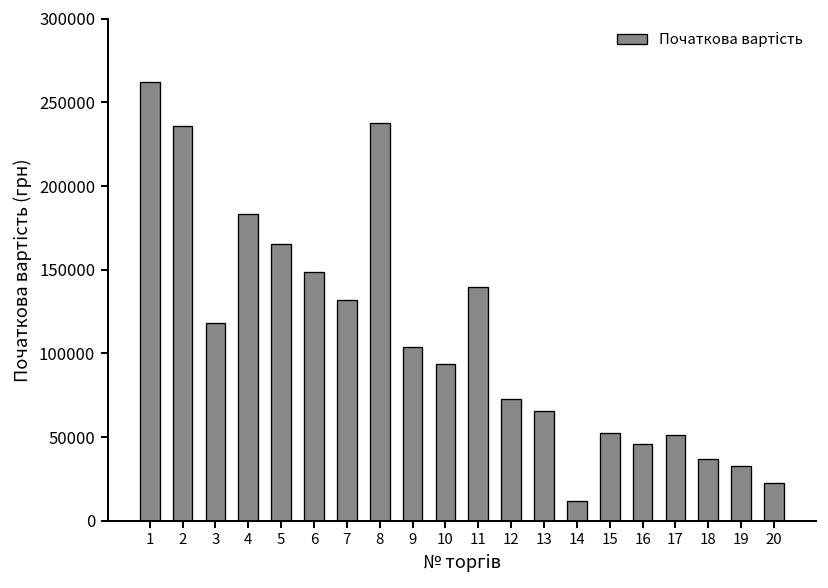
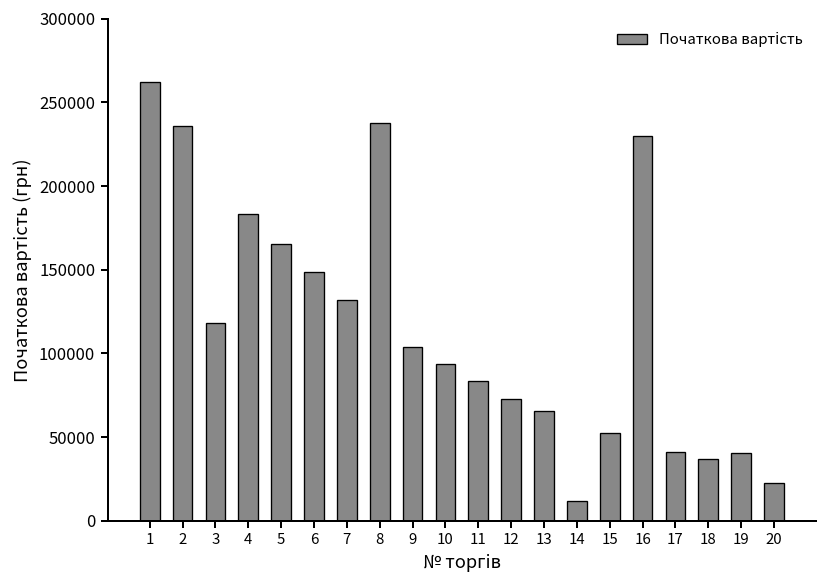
  {
    "1": 262000,
    "2": 236000,
    "3": 118000,
    "4": 184000,
    "5": 165000,
    "6": 149000,
    "7": 132000,
    "8": 237000,
    "9": 104000,
    "10": 94000,
-   "11": 140000,
+   "11": 83000,
    "12": 73000,
    "13": 66000,
    "14": 12000,
    "15": 52000,
-   "16": 46000,
-   "17": 51000,
+   "16": 230000,
+   "17": 41000,
    "18": 37000,
-   "19": 33000,
+   "19": 40000,
    "20": 22000
  }
